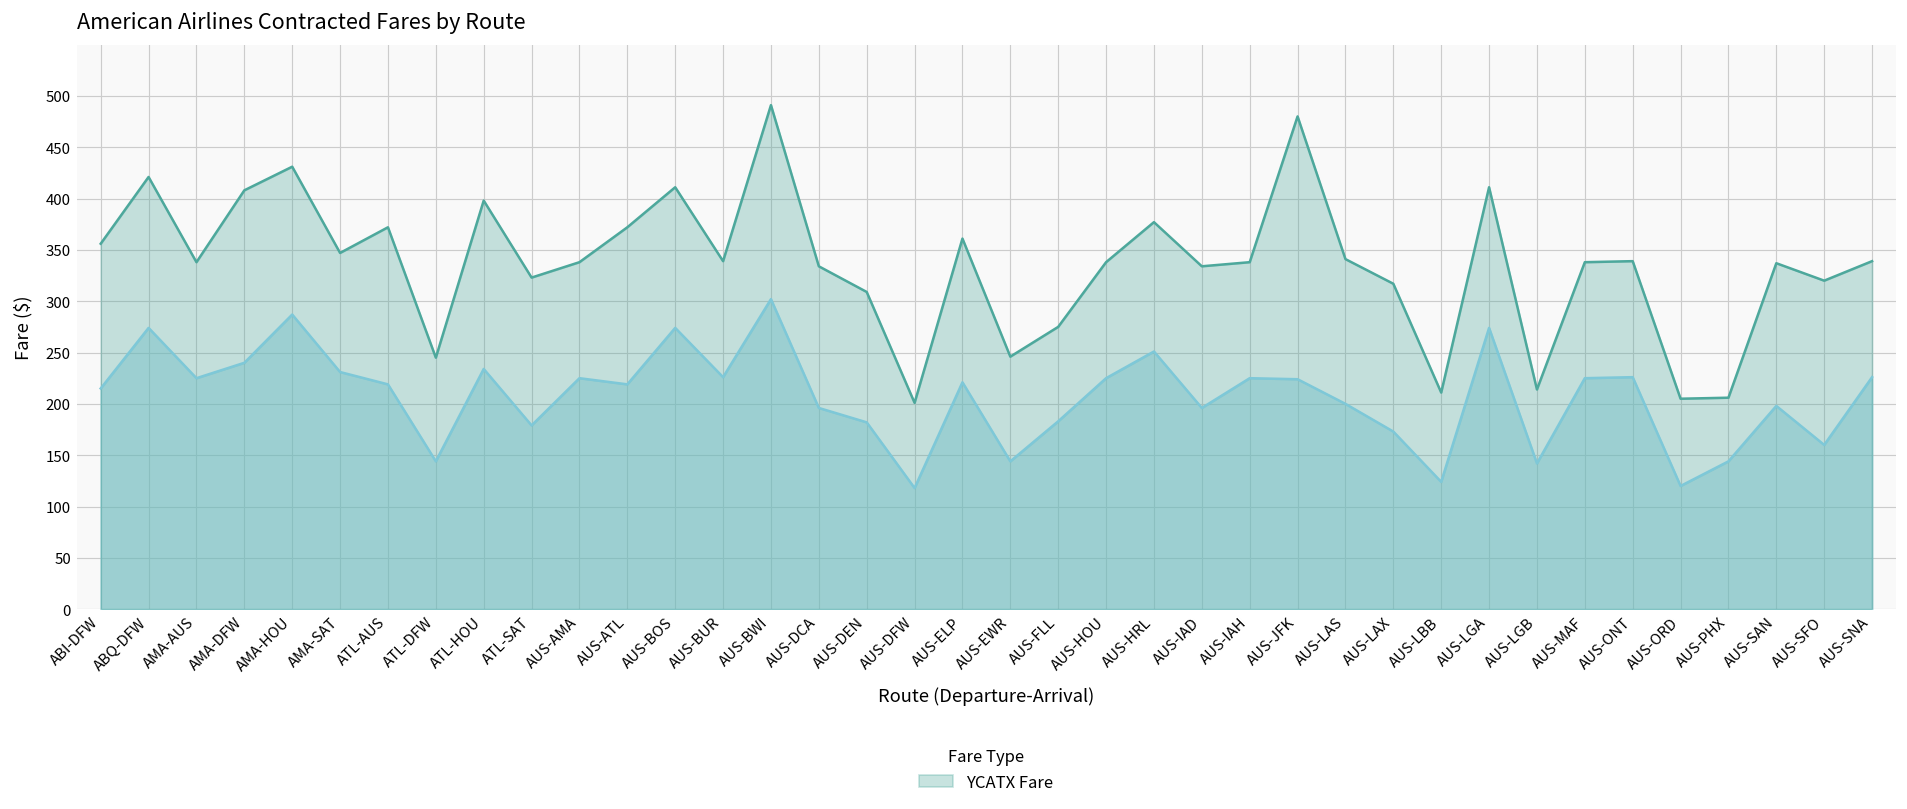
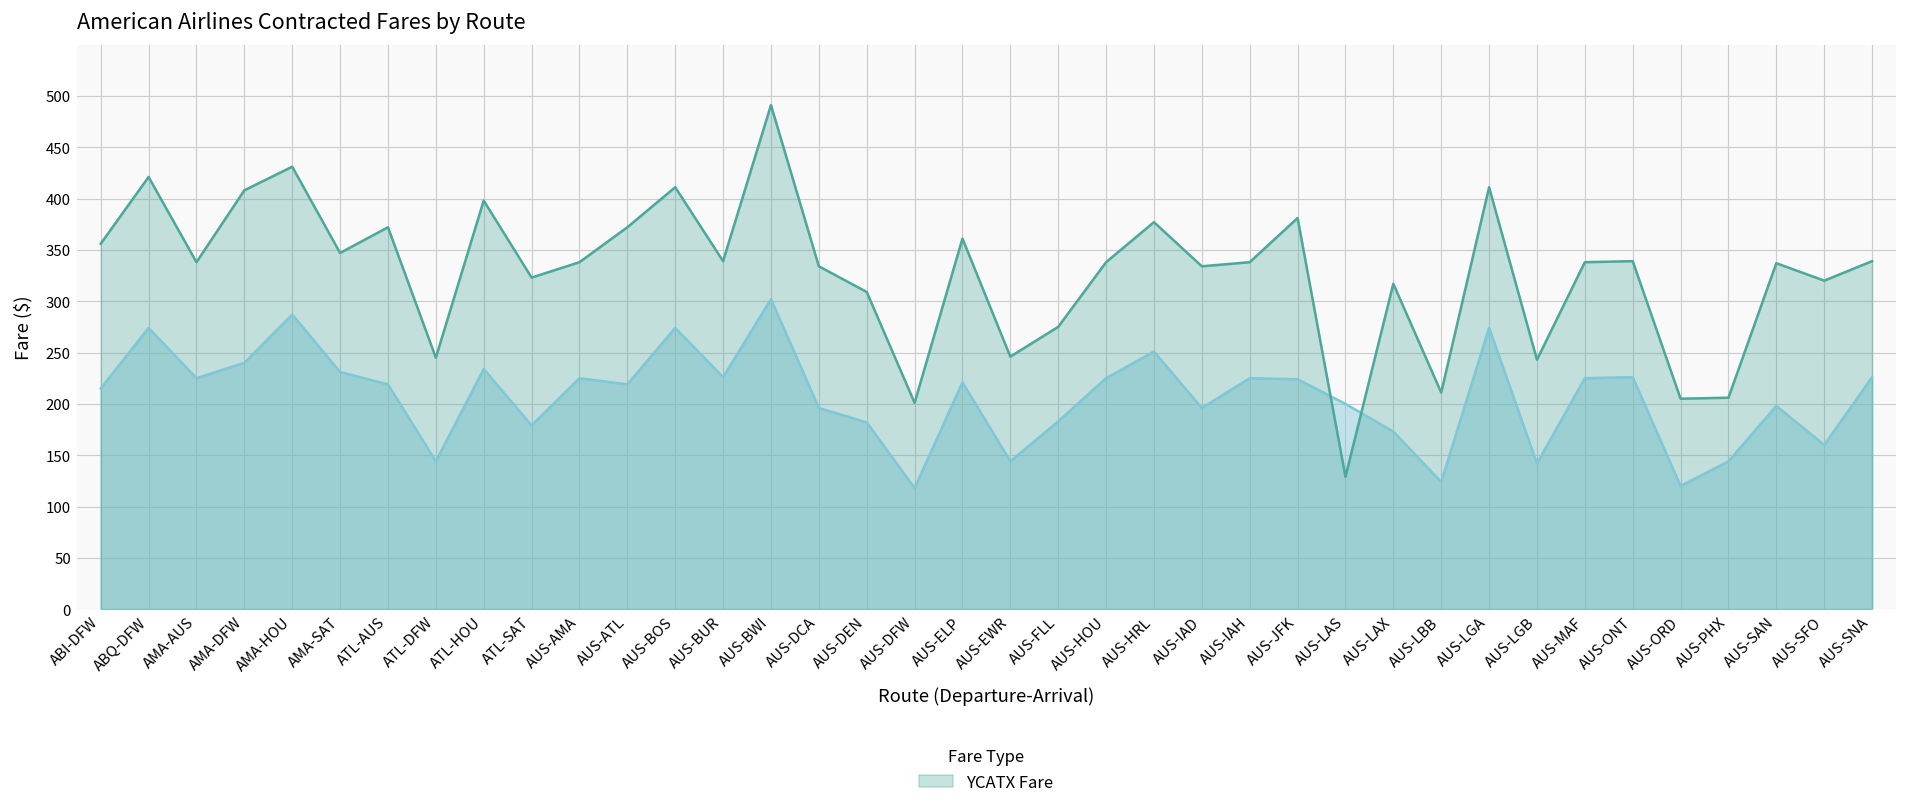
  {
    "YCATX Fare": {
      "ABI-DFW": 360,
      "ABQ-DFW": 420,
      "AMA-AUS": 340,
      "AMA-DFW": 410,
      "AMA-HOU": 430,
      "AMA-SAT": 350,
      "ATL-AUS": 370,
      "ATL-DFW": 250,
      "ATL-HOU": 400,
      "ATL-SAT": 320,
      "AUS-AMA": 340,
      "AUS-ATL": 370,
      "AUS-BOS": 410,
      "AUS-BUR": 340,
      "AUS-BWI": 490,
      "AUS-DCA": 330,
      "AUS-DEN": 310,
      "AUS-DFW": 200,
      "AUS-ELP": 360,
      "AUS-EWR": 250,
      "AUS-FLL": 280,
      "AUS-HOU": 340,
      "AUS-HRL": 380,
      "AUS-IAD": 330,
      "AUS-IAH": 340,
-     "AUS-JFK": 480,
-     "AUS-LAS": 340,
+     "AUS-JFK": 380,
+     "AUS-LAS": 130,
      "AUS-LAX": 320,
      "AUS-LBB": 210,
      "AUS-LGA": 410,
-     "AUS-LGB": 210,
+     "AUS-LGB": 240,
      "AUS-MAF": 340,
      "AUS-ONT": 340,
      "AUS-ORD": 210,
      "AUS-PHX": 210,
      "AUS-SAN": 340,
      "AUS-SFO": 320,
      "AUS-SNA": 340
    }
  }
